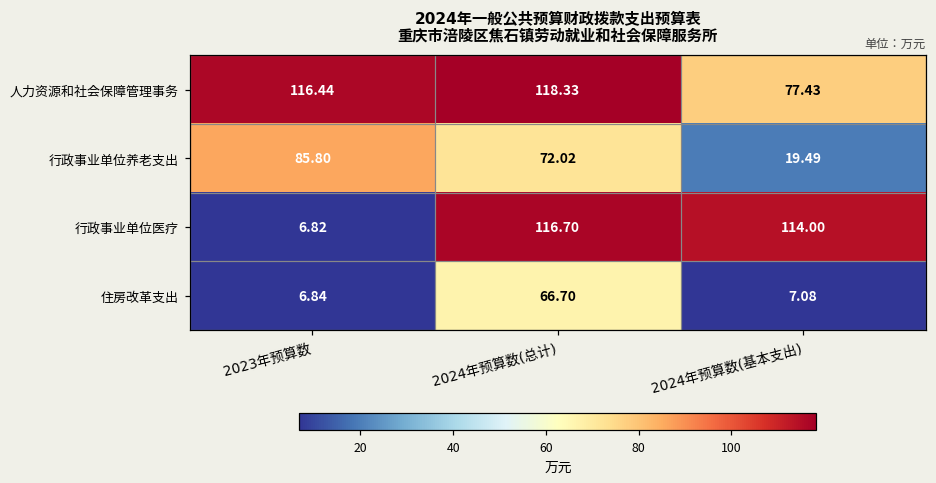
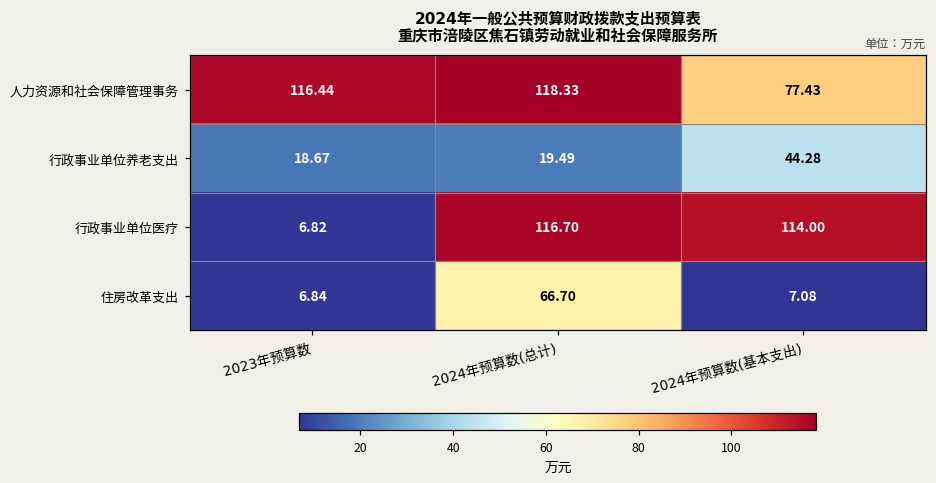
  {
    "人力资源和社会保障管理事务": {
      "2023年预算数": 116.44,
      "2024年预算数(总计)": 118.33,
      "2024年预算数(基本支出)": 77.43
    },
    "行政事业单位养老支出": {
-     "2023年预算数": 85.80,
-     "2024年预算数(总计)": 72.02,
-     "2024年预算数(基本支出)": 19.49
+     "2023年预算数": 18.67,
+     "2024年预算数(总计)": 19.49,
+     "2024年预算数(基本支出)": 44.28
    },
    "行政事业单位医疗": {
      "2023年预算数": 6.82,
      "2024年预算数(总计)": 116.70,
      "2024年预算数(基本支出)": 114.00
    },
    "住房改革支出": {
      "2023年预算数": 6.84,
      "2024年预算数(总计)": 66.70,
      "2024年预算数(基本支出)": 7.08
    }
  }
